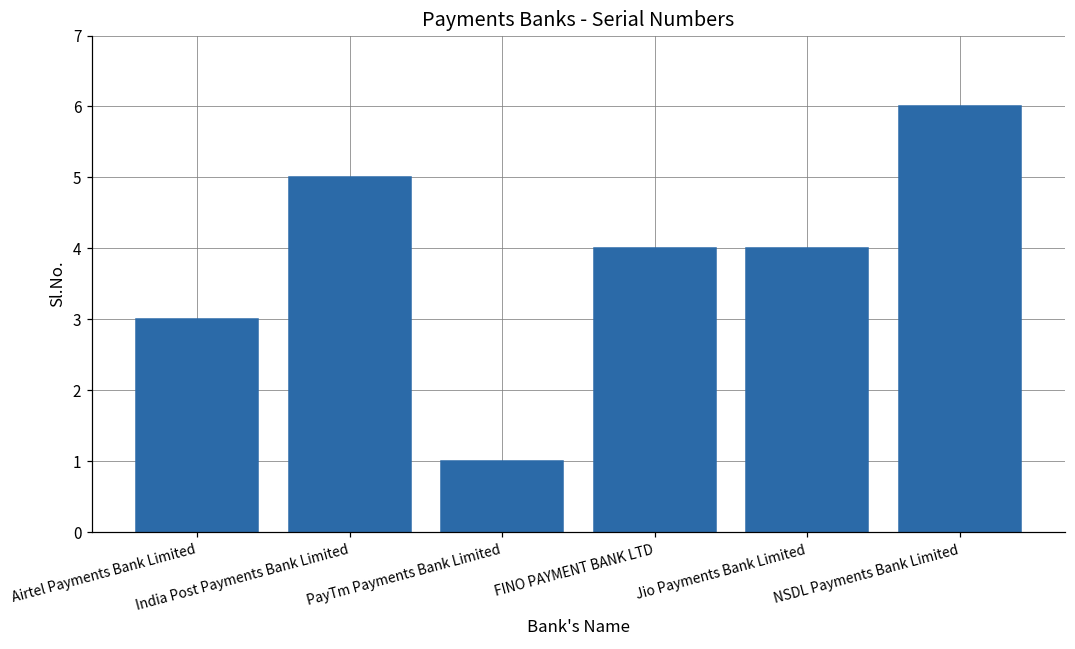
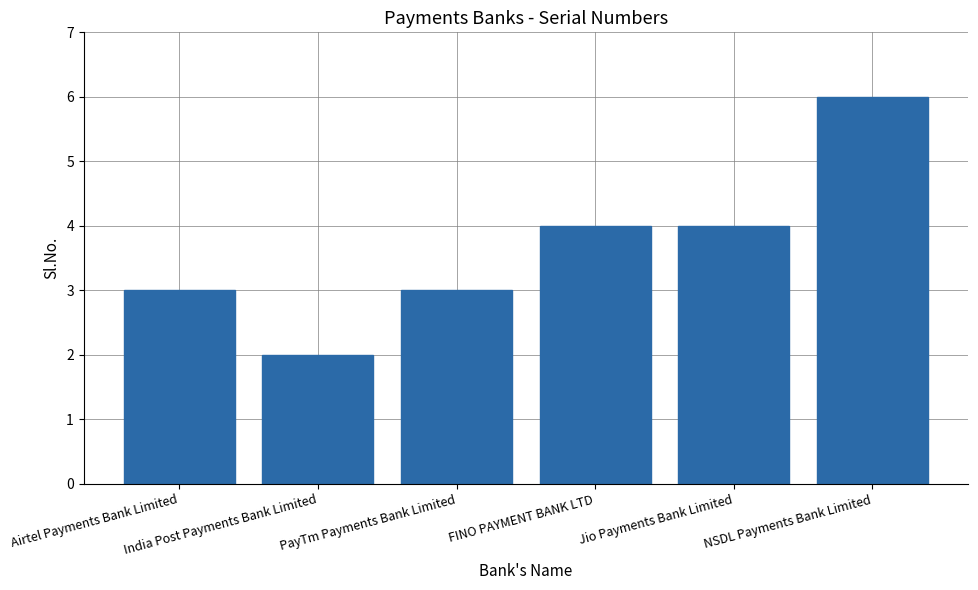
  {
    "Airtel Payments Bank Limited": 3,
-   "India Post Payments Bank Limited": 5,
-   "PayTm Payments Bank Limited": 1,
+   "India Post Payments Bank Limited": 2,
+   "PayTm Payments Bank Limited": 3,
    "FINO PAYMENT BANK LTD": 4,
    "Jio Payments Bank Limited": 4,
    "NSDL Payments Bank Limited": 6
  }
